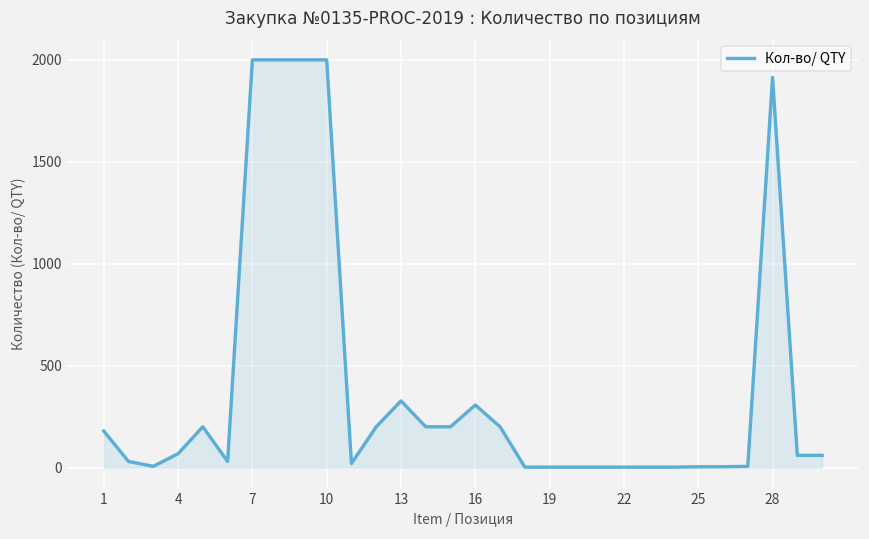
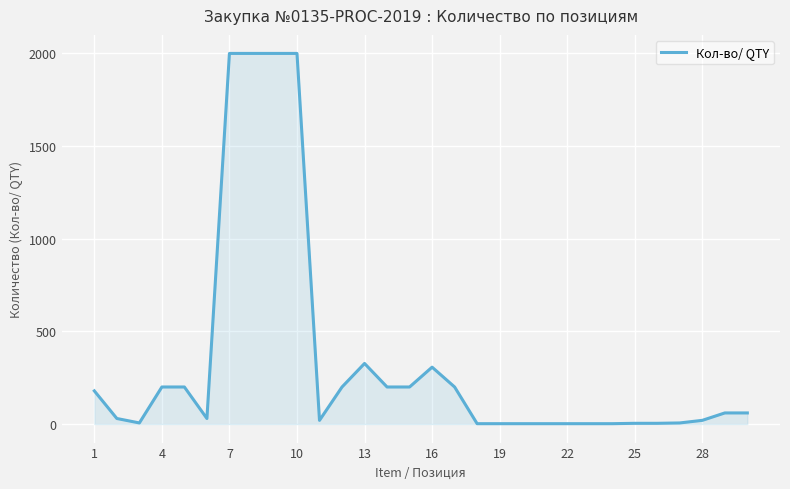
  {
    "1": 180,
-   "4": 70,
+   "4": 200,
    "7": 2000,
    "10": 2000,
    "13": 330,
    "16": 310,
    "19": 0,
    "22": 0,
    "25": 0,
-   "28": 1910
+   "28": 20
  }
